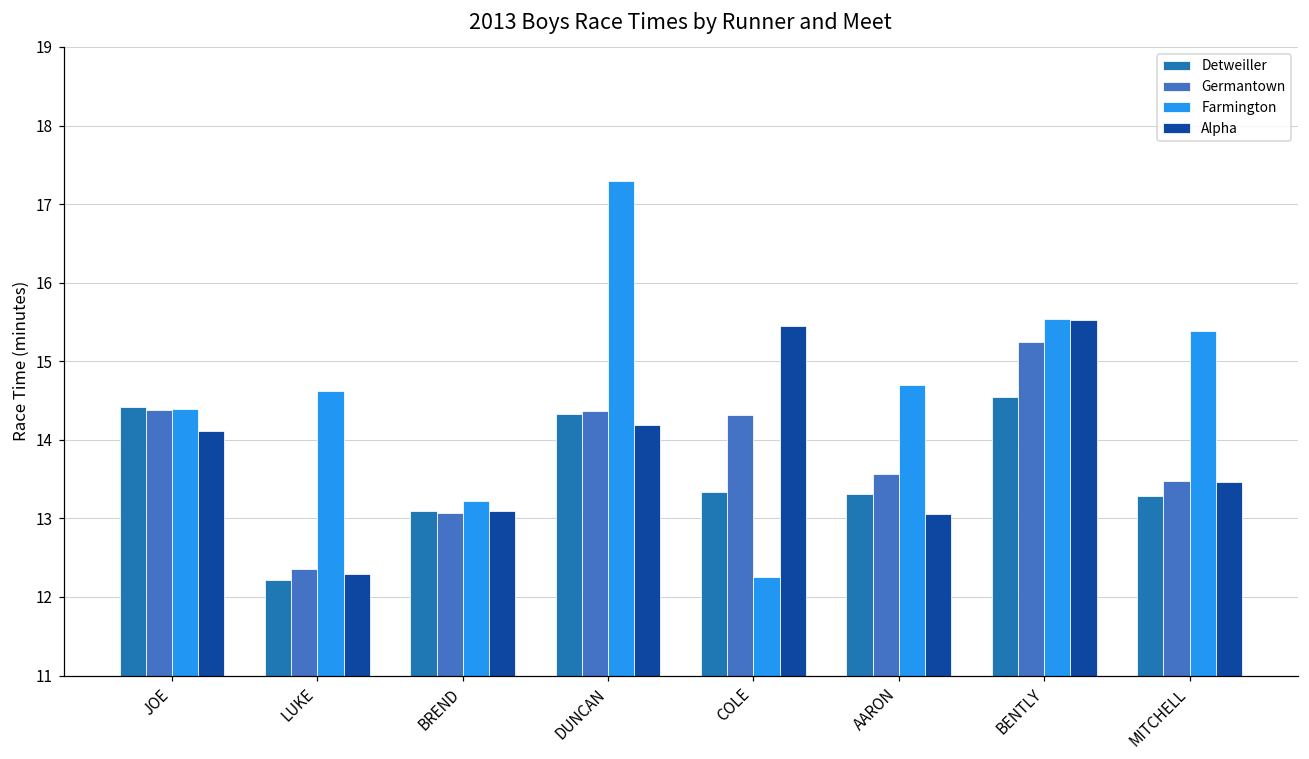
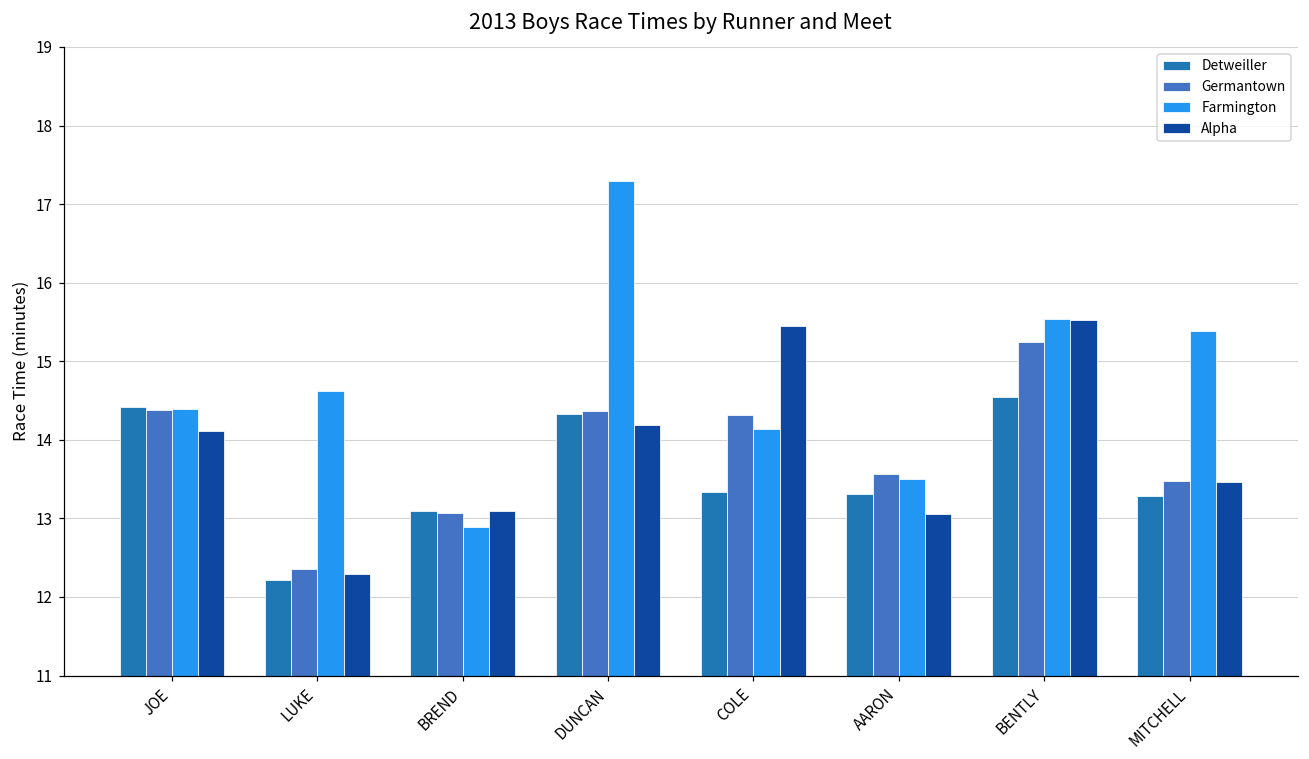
  {
    "Farmington": {
      "JOE": 14.4,
      "LUKE": 14.6,
-     "BREND": 13.2,
+     "BREND": 12.9,
      "DUNCAN": 17.3,
-     "COLE": 12.3,
-     "AARON": 14.7,
+     "COLE": 14.1,
+     "AARON": 13.5,
      "BENTLY": 15.5,
      "MITCHELL": 15.4
    }
  }
